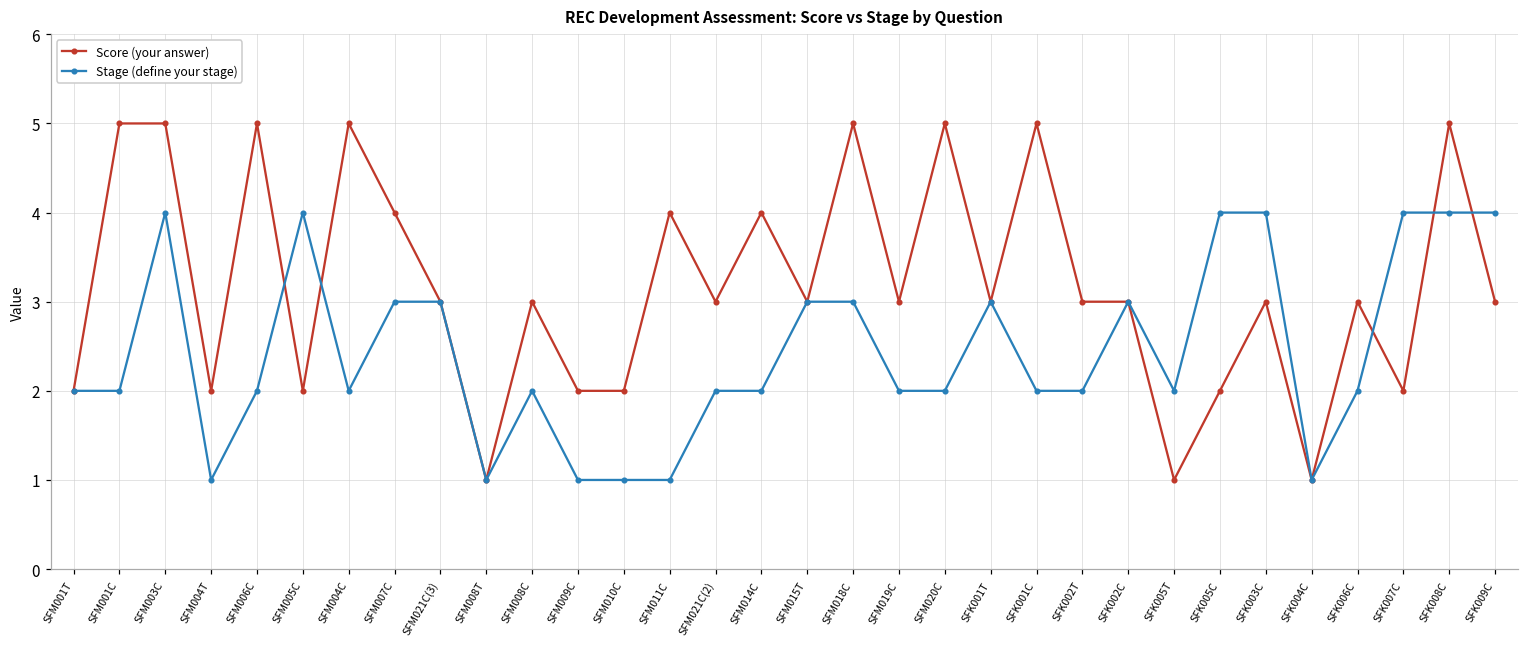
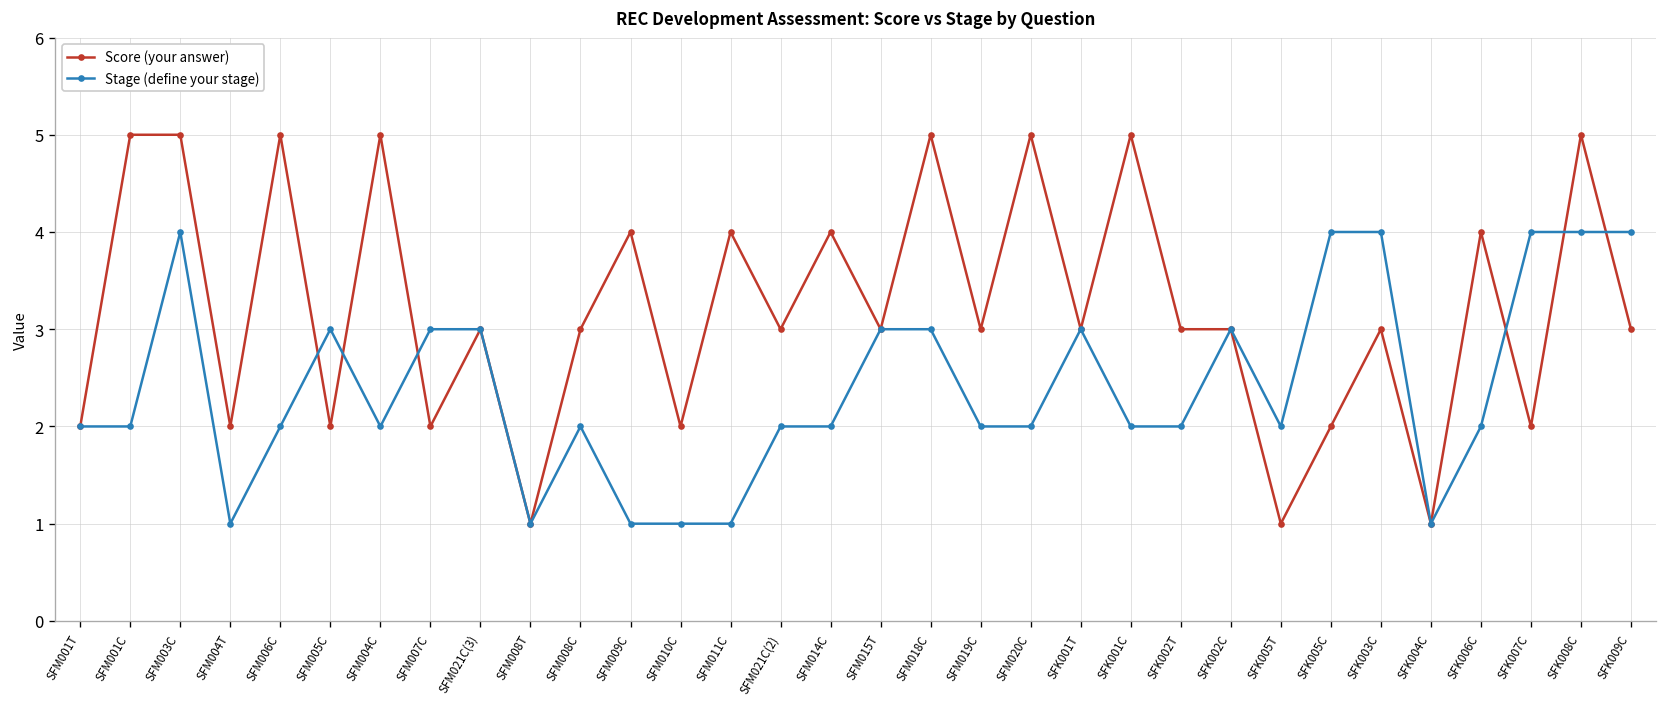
  {
    "Score (your answer)": {
      "SFM001C": 5,
      "SFM003C": 5,
      "SFM004T": 2,
      "SFM006C": 5,
      "SFM005C": 2,
      "SFM004C": 5,
-     "SFM007C": 4,
+     "SFM007C": 2,
      "SFM008C": 3,
-     "SFM009C": 2,
+     "SFM009C": 4,
      "SFM010C": 2,
      "SFM011C": 4,
      "SFM021C(2)": 3,
      "SFM014C": 4,
      "SFM018C": 5,
      "SFM019C": 3,
      "SFM020C": 5,
      "SFK001C": 5,
      "SFK002T": 3,
      "SFK005T": 1,
      "SFK005C": 2,
      "SFK003C": 3,
-     "SFK006C": 3,
+     "SFK006C": 4,
      "SFK007C": 2,
      "SFK008C": 5,
      "SFK009C": 3
    },
    "Stage (define your stage)": {
      "SFM001C": 2,
      "SFM003C": 4,
      "SFM004T": 1,
      "SFM006C": 2,
-     "SFM005C": 4,
+     "SFM005C": 3,
      "SFM004C": 2,
      "SFM007C": 3,
      "SFM008C": 2,
      "SFM009C": 1,
      "SFM010C": 1,
      "SFM011C": 1,
      "SFM021C(2)": 2,
      "SFM014C": 2,
      "SFM018C": 3,
      "SFM019C": 2,
      "SFM020C": 2,
      "SFK001C": 2,
      "SFK002T": 2,
      "SFK005T": 2,
      "SFK005C": 4,
      "SFK003C": 4,
      "SFK006C": 2,
      "SFK007C": 4,
      "SFK008C": 4,
      "SFK009C": 4
    }
  }
